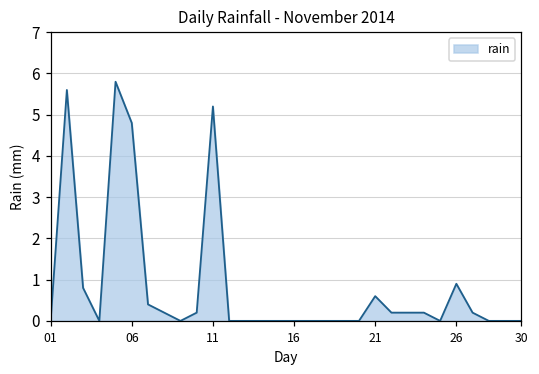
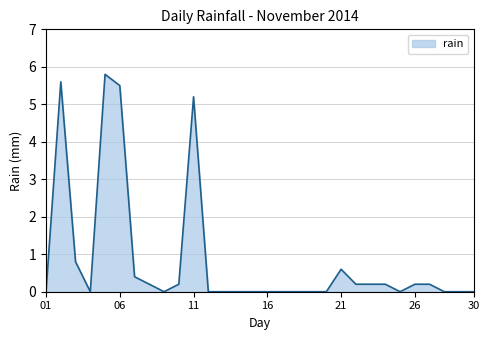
  {
    "01": 0.0,
-   "06": 4.8,
+   "06": 5.5,
    "11": 5.2,
    "16": 0.0,
    "21": 0.6,
-   "26": 0.9,
+   "26": 0.2,
    "30": 0.0
  }
